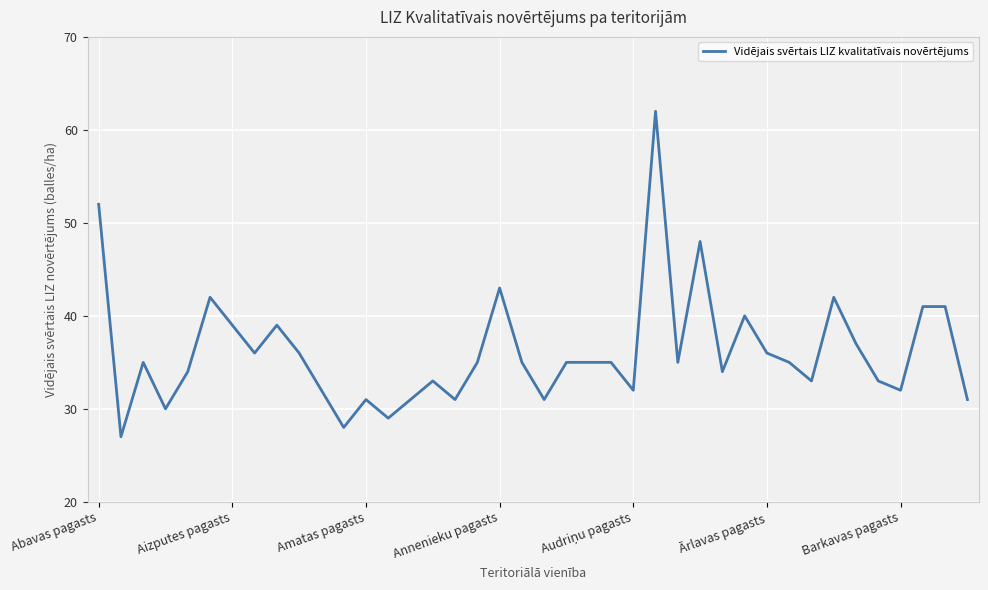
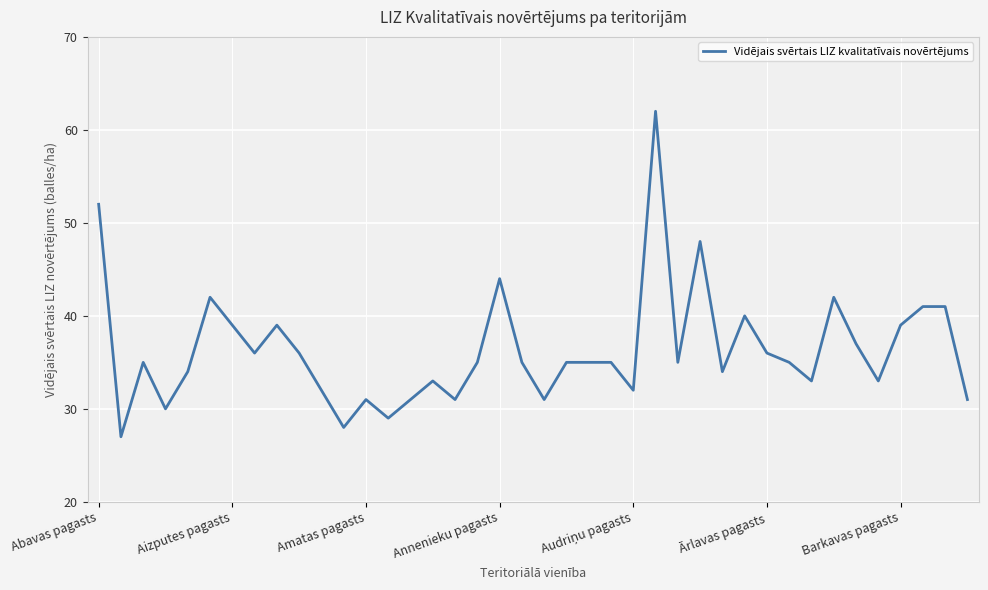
  {
    "Abavas pagasts": 52,
    "Aizputes pagasts": 39,
    "Amatas pagasts": 31,
-   "Annenieku pagasts": 43,
+   "Annenieku pagasts": 44,
    "Audriņu pagasts": 32,
    "Ārlavas pagasts": 36,
-   "Barkavas pagasts": 32
+   "Barkavas pagasts": 39
  }
